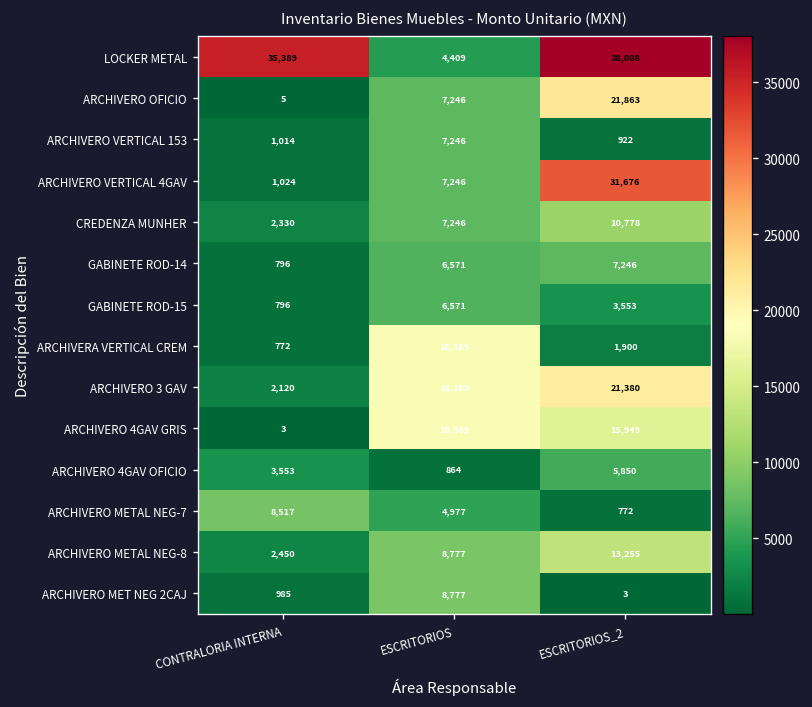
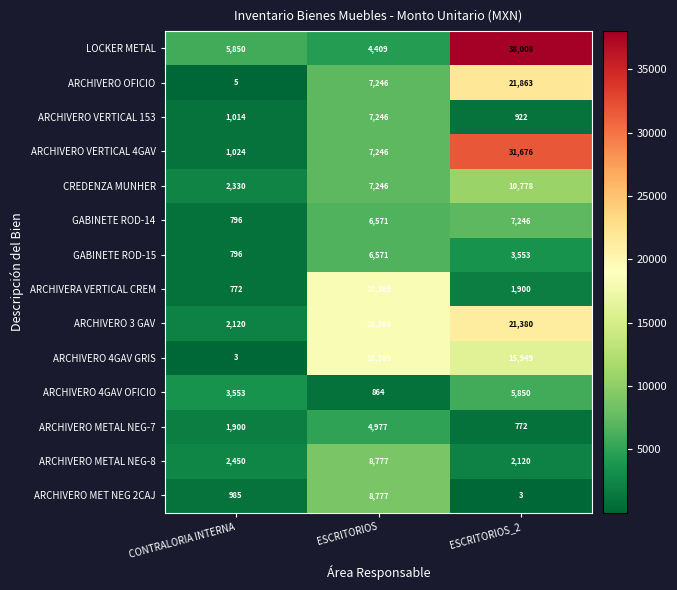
  {
    "LOCKER METAL": {
-     "CONTRALORIA INTERNA": "35,389",
+     "CONTRALORIA INTERNA": "5,850",
      "ESCRITORIOS": "4,409",
      "ESCRITORIOS_2": "38,008"
    },
    "ARCHIVERO OFICIO": {
      "CONTRALORIA INTERNA": "5",
      "ESCRITORIOS": "7,246",
      "ESCRITORIOS_2": "21,863"
    },
    "ARCHIVERO VERTICAL 153": {
      "CONTRALORIA INTERNA": "1,014",
      "ESCRITORIOS": "7,246",
      "ESCRITORIOS_2": "922"
    },
    "ARCHIVERO VERTICAL 4GAV": {
      "CONTRALORIA INTERNA": "1,024",
      "ESCRITORIOS": "7,246",
      "ESCRITORIOS_2": "31,676"
    },
    "CREDENZA MUNHER": {
      "CONTRALORIA INTERNA": "2,330",
      "ESCRITORIOS": "7,246",
      "ESCRITORIOS_2": "10,778"
    },
    "GABINETE ROD-14": {
      "CONTRALORIA INTERNA": "796",
      "ESCRITORIOS": "6,571",
      "ESCRITORIOS_2": "7,246"
    },
    "GABINETE ROD-15": {
      "CONTRALORIA INTERNA": "796",
      "ESCRITORIOS": "6,571",
      "ESCRITORIOS_2": "3,553"
    },
    "ARCHIVERA VERTICAL CREM": {
      "CONTRALORIA INTERNA": "772",
      "ESCRITORIOS": "18,369",
      "ESCRITORIOS_2": "1,900"
    },
    "ARCHIVERO 3 GAV": {
      "CONTRALORIA INTERNA": "2,120",
      "ESCRITORIOS": "18,369",
      "ESCRITORIOS_2": "21,380"
    },
    "ARCHIVERO 4GAV GRIS": {
      "CONTRALORIA INTERNA": "3",
      "ESCRITORIOS": "18,369",
      "ESCRITORIOS_2": "15,949"
    },
    "ARCHIVERO 4GAV OFICIO": {
      "CONTRALORIA INTERNA": "3,553",
      "ESCRITORIOS": "864",
      "ESCRITORIOS_2": "5,850"
    },
    "ARCHIVERO METAL NEG-7": {
-     "CONTRALORIA INTERNA": "8,517",
+     "CONTRALORIA INTERNA": "1,900",
      "ESCRITORIOS": "4,977",
      "ESCRITORIOS_2": "772"
    },
    "ARCHIVERO METAL NEG-8": {
      "CONTRALORIA INTERNA": "2,450",
      "ESCRITORIOS": "8,777",
-     "ESCRITORIOS_2": "13,255"
+     "ESCRITORIOS_2": "2,120"
    },
    "ARCHIVERO MET NEG 2CAJ": {
      "CONTRALORIA INTERNA": "985",
      "ESCRITORIOS": "8,777",
      "ESCRITORIOS_2": "3"
    }
  }
